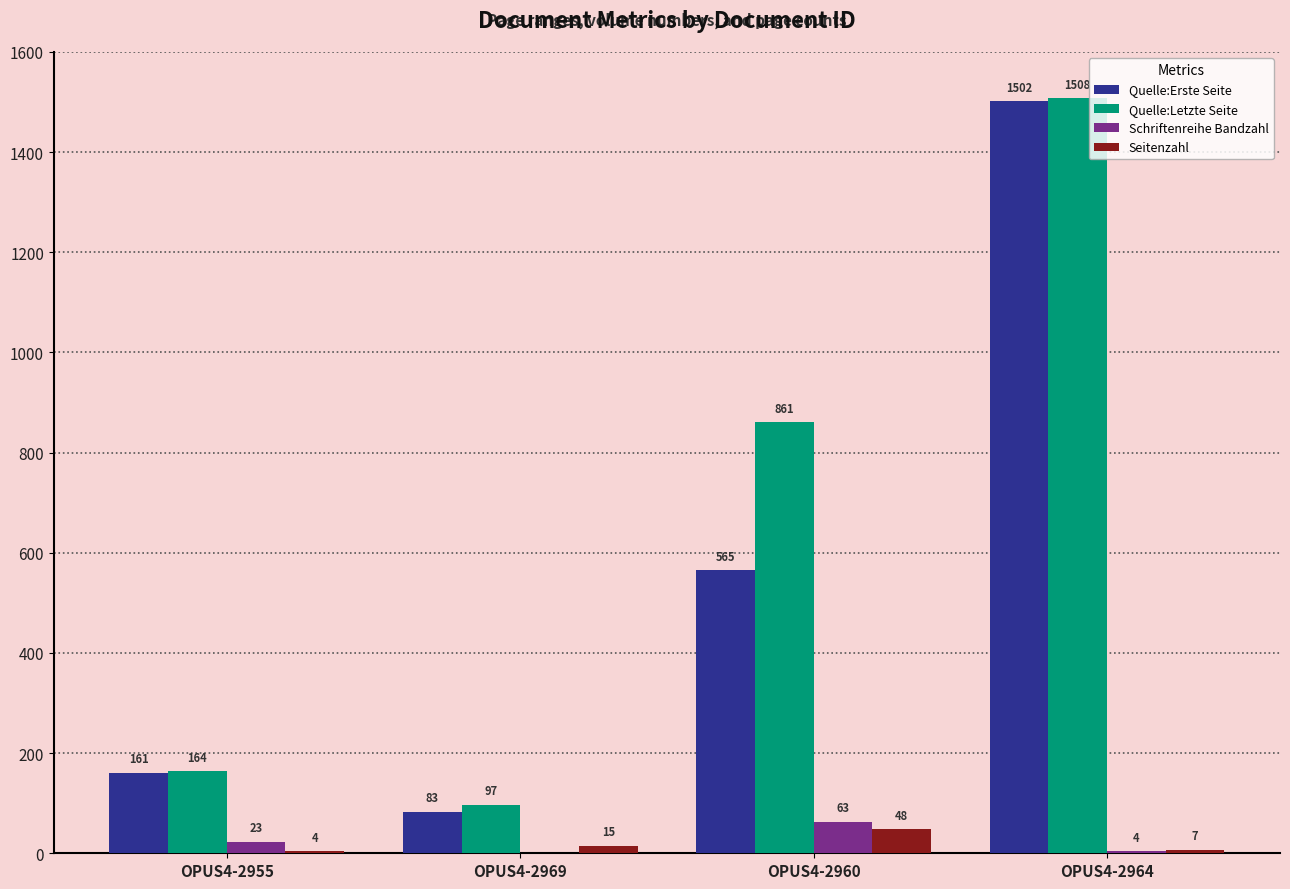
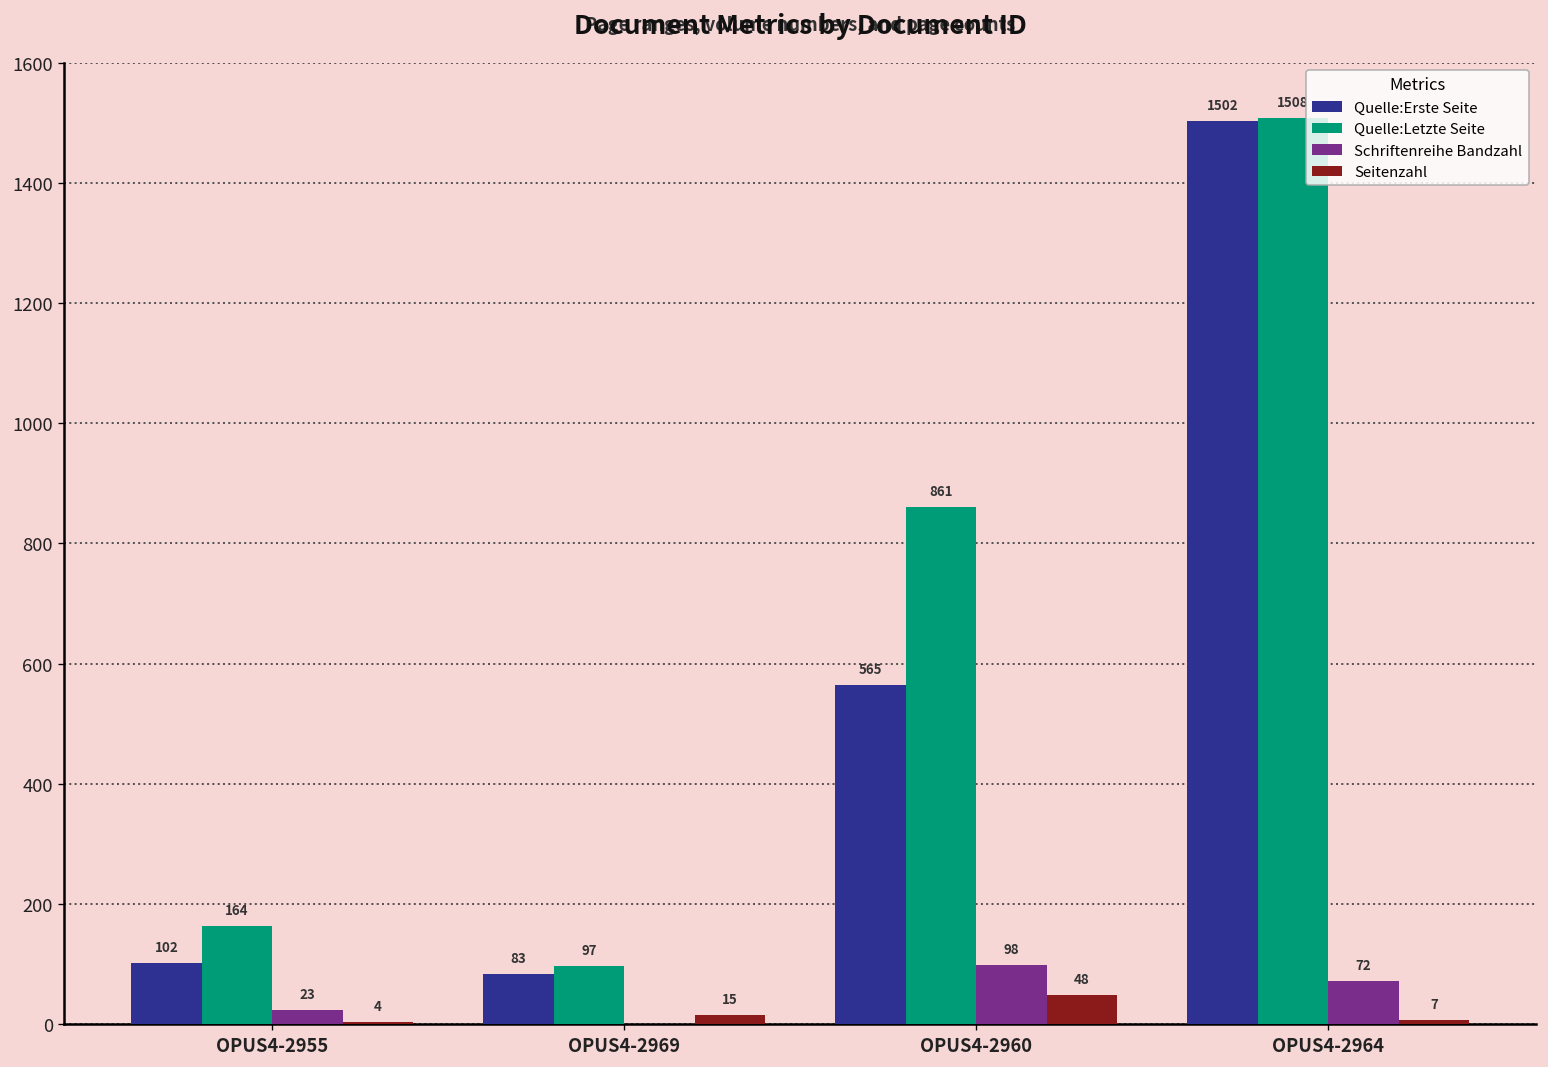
  {
    "Quelle:Erste Seite": {
-     "OPUS4-2955": 161,
+     "OPUS4-2955": 102,
      "OPUS4-2969": 83,
      "OPUS4-2960": 565,
      "OPUS4-2964": 1502
    },
    "Quelle:Letzte Seite": {
      "OPUS4-2955": 164,
      "OPUS4-2969": 97,
      "OPUS4-2960": 861
    },
    "Schriftenreihe Bandzahl": {
      "OPUS4-2955": 23,
-     "OPUS4-2960": 63,
-     "OPUS4-2964": 4
+     "OPUS4-2960": 98,
+     "OPUS4-2964": 72
    },
    "Seitenzahl": {
      "OPUS4-2955": 4,
      "OPUS4-2969": 15,
      "OPUS4-2960": 48,
      "OPUS4-2964": 7
    }
  }
